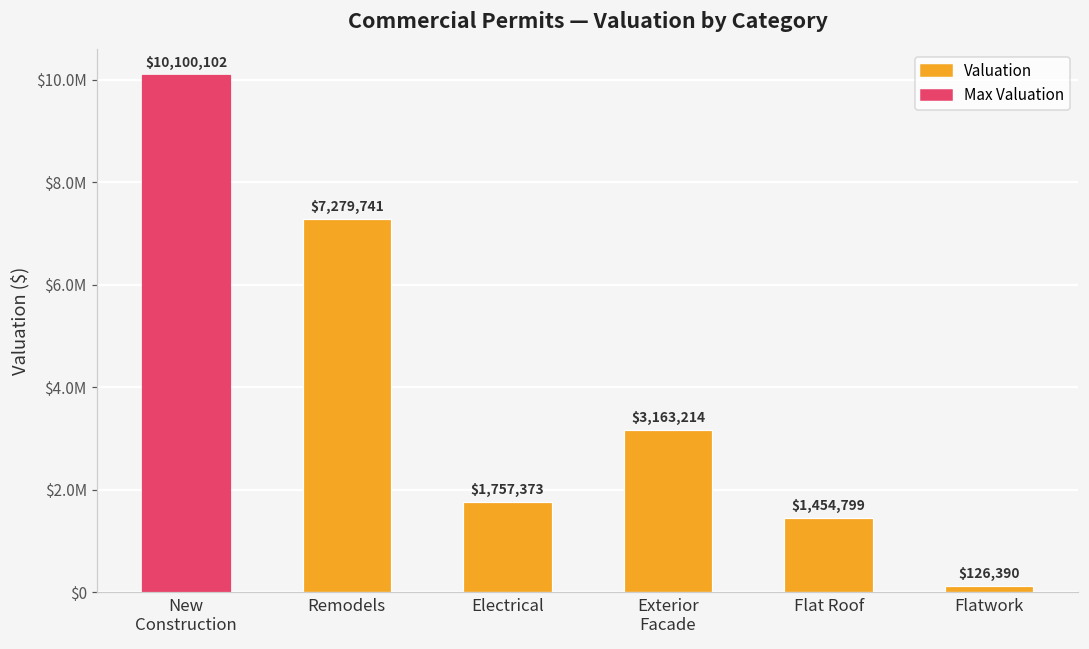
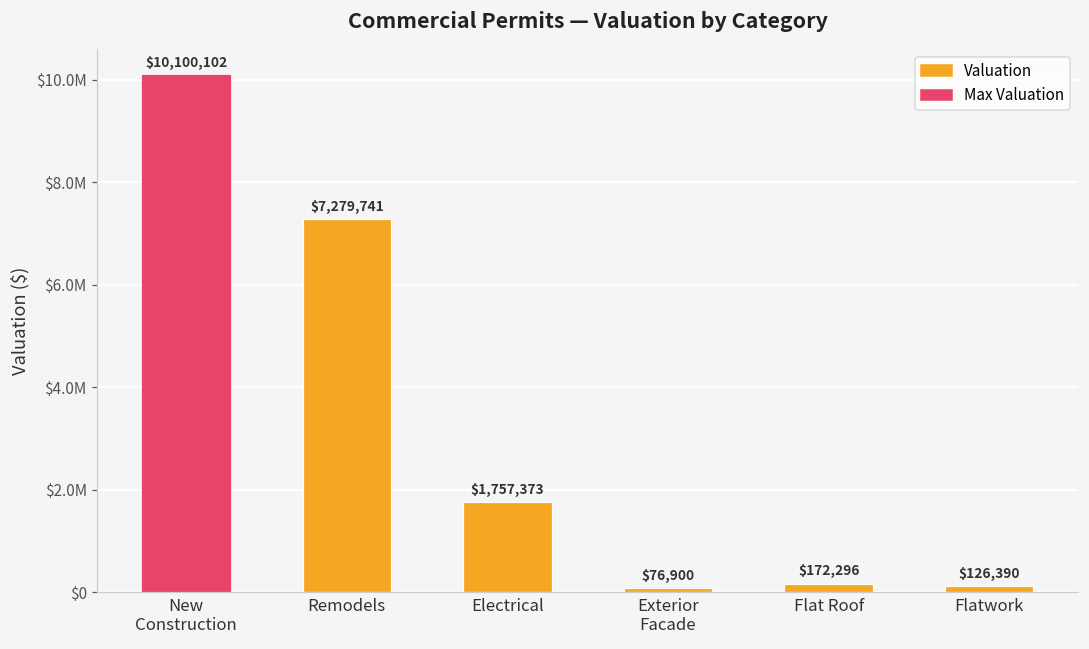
  {
    "New Construction": "$10,100,102",
    "Remodels": "$7,279,741",
    "Electrical": "$1,757,373",
-   "Exterior Facade": "$3,163,214",
-   "Flat Roof": "$1,454,799",
+   "Exterior Facade": "$76,900",
+   "Flat Roof": "$172,296",
    "Flatwork": "$126,390"
  }
